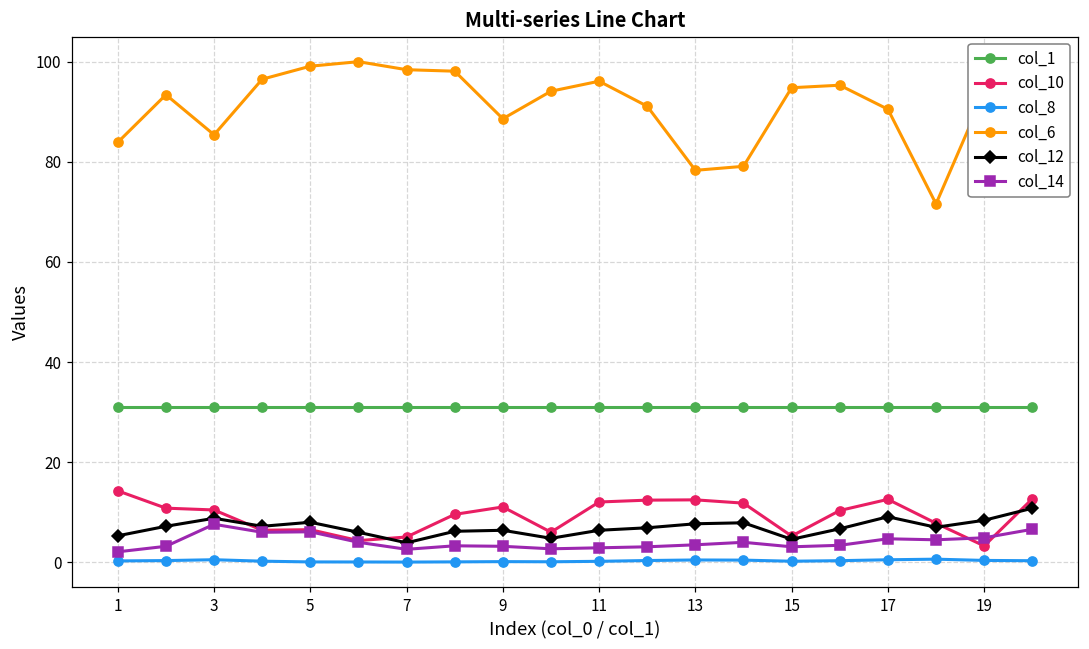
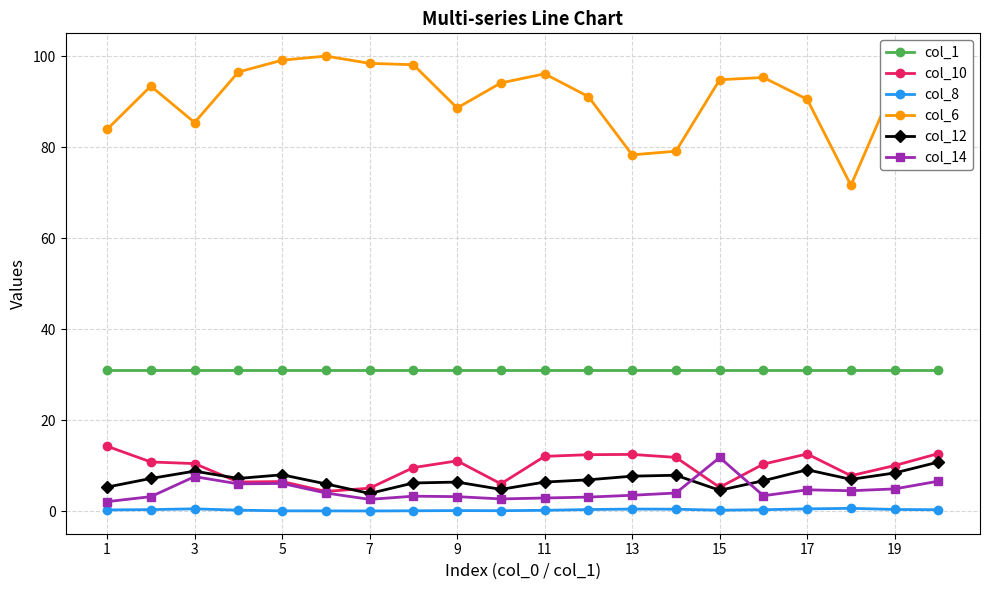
  {
    "col_1": {
      "1": 31,
      "3": 31,
      "5": 31,
      "7": 31,
      "9": 31,
      "11": 31,
      "13": 31,
      "15": 31,
      "17": 31,
      "19": 31
    },
    "col_10": {
      "1": 14,
      "3": 10,
      "7": 5,
      "9": 11,
      "11": 12,
      "13": 12,
      "15": 5,
      "17": 13,
-     "19": 3
+     "19": 10
    },
    "col_8": {
      "1": 0,
      "3": 1,
      "5": 0,
      "7": 0,
      "9": 0,
      "11": 0,
      "13": 0,
      "15": 0,
      "17": 1,
      "19": 0
    },
    "col_6": {
      "1": 84,
      "3": 85,
      "5": 99,
      "7": 98,
      "9": 89,
      "11": 96,
      "13": 78,
      "15": 95,
      "17": 91
    },
    "col_12": {
      "1": 5,
      "3": 9,
      "5": 8,
      "7": 4,
      "9": 6,
      "11": 6,
      "13": 8,
      "15": 5,
      "17": 9,
      "19": 8
    },
    "col_14": {
      "1": 2,
      "3": 8,
      "7": 3,
      "9": 3,
      "11": 3,
      "13": 4,
-     "15": 3,
+     "15": 12,
      "17": 5,
      "19": 5
    }
  }
